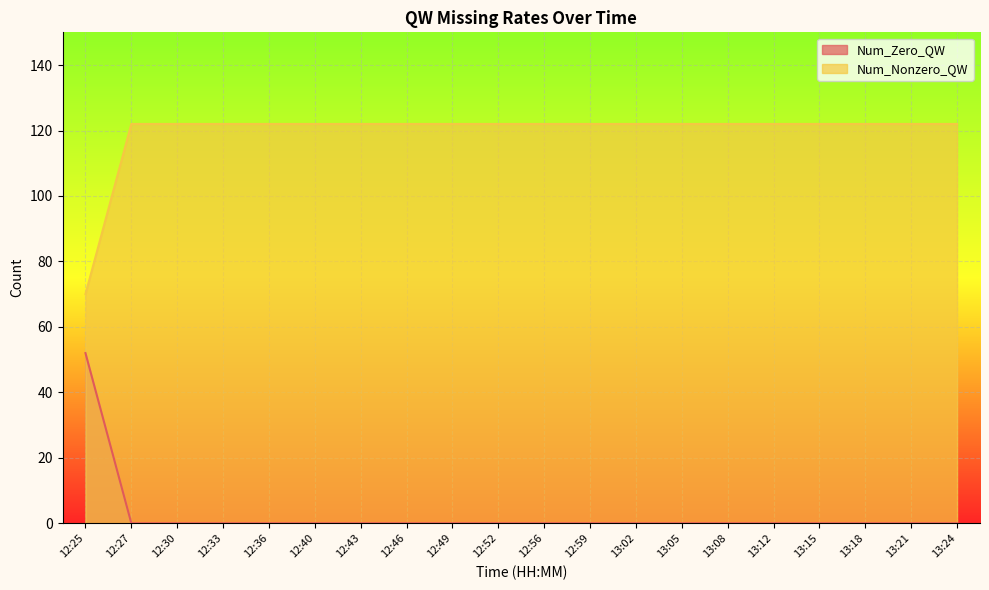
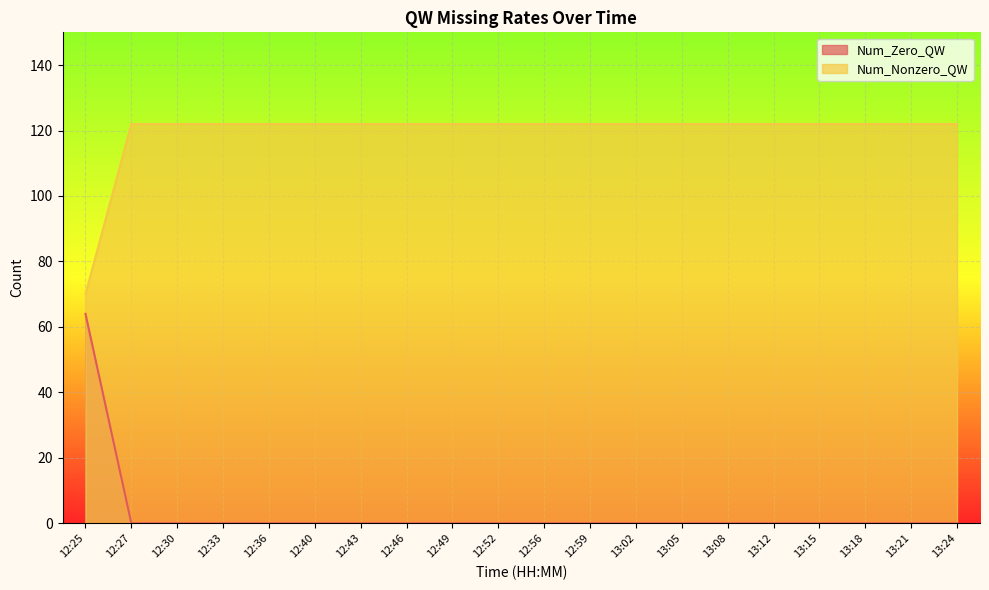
  {
    "Num_Zero_QW": {
-     "12:25": 52,
+     "12:25": 64,
      "12:27": 0,
      "12:30": 0,
      "12:33": 0,
      "12:36": 0,
      "12:40": 0,
      "12:43": 0,
      "12:46": 0,
      "12:49": 0,
      "12:52": 0,
      "12:56": 0,
      "12:59": 0,
      "13:02": 0,
      "13:05": 0,
      "13:08": 0,
      "13:12": 0,
      "13:15": 0,
      "13:18": 0,
      "13:21": 0,
      "13:24": 0
    },
    "Num_Nonzero_QW": {
      "12:25": 70,
      "12:27": 122,
      "12:30": 122,
      "12:33": 122,
      "12:36": 122,
      "12:40": 122,
      "12:43": 122,
      "12:46": 122,
      "12:49": 122,
      "12:52": 122,
      "12:56": 122,
      "12:59": 122,
      "13:02": 122,
      "13:05": 122,
      "13:08": 122,
      "13:12": 122,
      "13:15": 122,
      "13:18": 122,
      "13:21": 122,
      "13:24": 122
    }
  }
